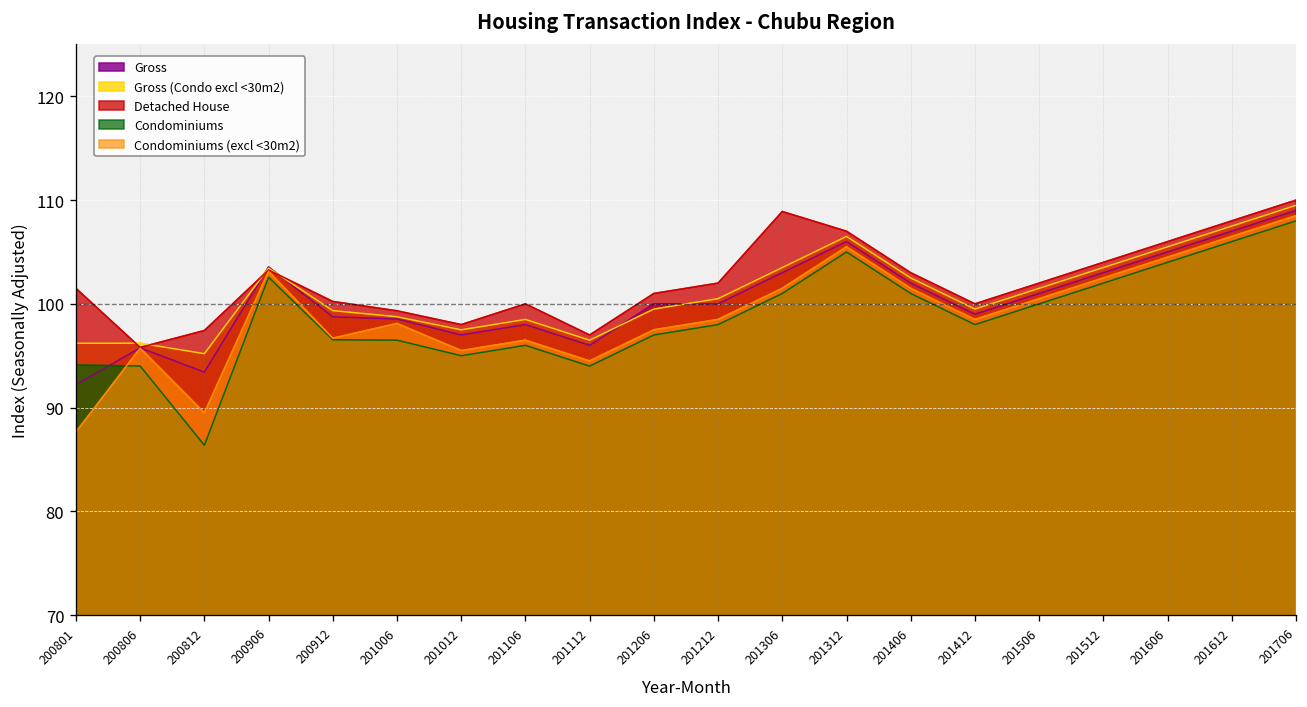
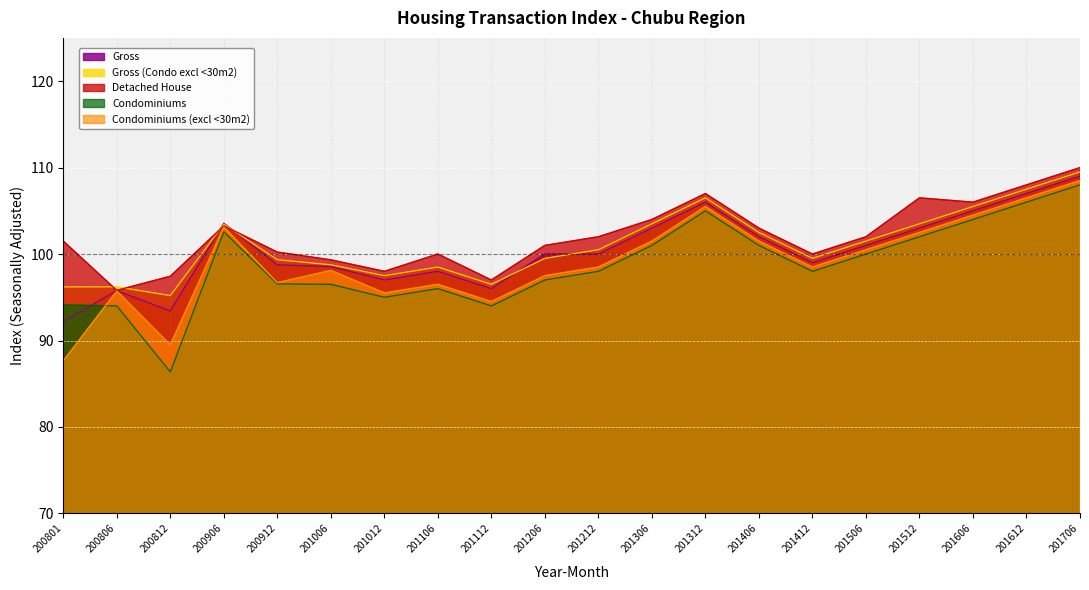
  {
    "Gross": {
      "200801": 92,
      "200812": 93,
      "200912": 99,
      "201012": 97,
      "201106": 98,
      "201112": 96,
      "201206": 100,
      "201212": 100,
      "201306": 103,
      "201312": 106,
      "201406": 102,
      "201412": 99,
      "201506": 101,
      "201512": 103,
      "201606": 105,
      "201612": 107,
      "201706": 109
    },
    "Gross (Condo excl <30m2)": {
      "200801": 96,
      "200806": 96,
      "200812": 95,
      "200912": 99,
      "201012": 98,
      "201106": 99,
      "201112": 97,
      "201206": 100,
      "201212": 101,
      "201306": 104,
      "201312": 107,
      "201406": 103,
      "201412": 100,
      "201506": 102,
      "201512": 104,
      "201606": 106,
      "201612": 108,
      "201706": 110
    },
    "Detached House": {
      "200801": 102,
      "200812": 97,
      "200912": 100,
      "201006": 99,
      "201012": 98,
      "201106": 100,
      "201112": 97,
      "201206": 101,
      "201212": 102,
-     "201306": 109,
+     "201306": 104,
      "201312": 107,
      "201406": 103,
      "201412": 100,
      "201506": 102,
-     "201512": 104,
+     "201512": 107,
      "201606": 106,
      "201612": 108,
      "201706": 110
    },
    "Condominiums": {
      "200801": 94,
      "200806": 94,
      "200812": 86,
      "200906": 103,
      "201006": 97,
      "201012": 95,
      "201106": 96,
      "201112": 94,
      "201206": 97,
      "201212": 98,
      "201306": 101,
      "201312": 105,
      "201406": 101,
      "201412": 98,
      "201506": 100,
      "201512": 102,
      "201606": 104,
      "201612": 106,
      "201706": 108
    },
    "Condominiums (excl <30m2)": {
      "200801": 88,
      "200812": 90,
      "201006": 98,
      "201012": 96,
      "201106": 97,
      "201112": 95,
      "201206": 98,
      "201212": 99,
      "201306": 102,
      "201312": 106,
      "201406": 102,
      "201412": 99,
      "201506": 101,
      "201512": 103,
      "201606": 105,
      "201612": 107,
      "201706": 109
    }
  }
